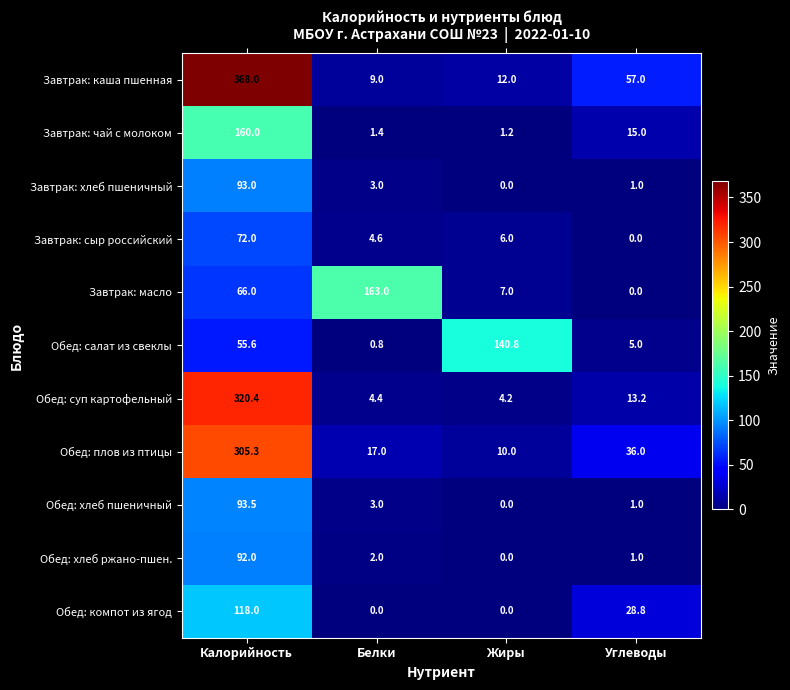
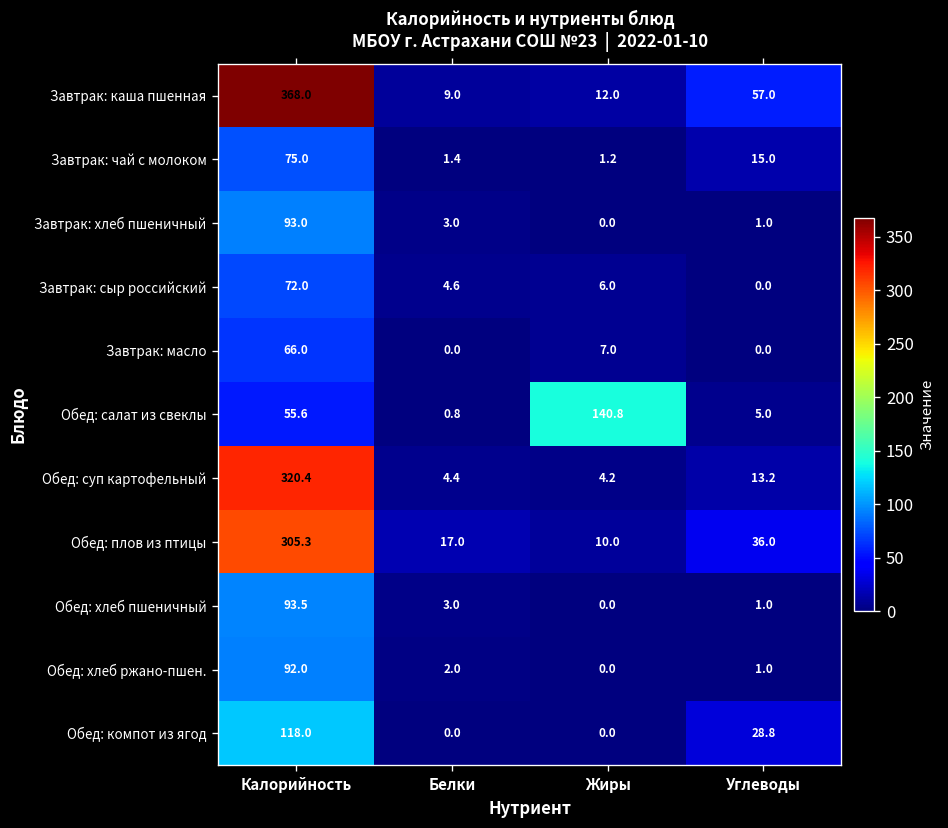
  {
    "Завтрак: каша пшенная": {
      "Калорийность": 368.0,
      "Белки": 9.0,
      "Жиры": 12.0,
      "Углеводы": 57.0
    },
    "Завтрак: чай с молоком": {
-     "Калорийность": 160.0,
+     "Калорийность": 75.0,
      "Белки": 1.4,
      "Жиры": 1.2,
      "Углеводы": 15.0
    },
    "Завтрак: хлеб пшеничный": {
      "Калорийность": 93.0,
      "Белки": 3.0,
      "Жиры": 0.0,
      "Углеводы": 1.0
    },
    "Завтрак: сыр российский": {
      "Калорийность": 72.0,
      "Белки": 4.6,
      "Жиры": 6.0,
      "Углеводы": 0.0
    },
    "Завтрак: масло": {
      "Калорийность": 66.0,
-     "Белки": 163.0,
+     "Белки": 0.0,
      "Жиры": 7.0,
      "Углеводы": 0.0
    },
    "Обед: салат из свеклы": {
      "Калорийность": 55.6,
      "Белки": 0.8,
      "Жиры": 140.8,
      "Углеводы": 5.0
    },
    "Обед: суп картофельный": {
      "Калорийность": 320.4,
      "Белки": 4.4,
      "Жиры": 4.2,
      "Углеводы": 13.2
    },
    "Обед: плов из птицы": {
      "Калорийность": 305.3,
      "Белки": 17.0,
      "Жиры": 10.0,
      "Углеводы": 36.0
    },
    "Обед: хлеб пшеничный": {
      "Калорийность": 93.5,
      "Белки": 3.0,
      "Жиры": 0.0,
      "Углеводы": 1.0
    },
    "Обед: хлеб ржано-пшен.": {
      "Калорийность": 92.0,
      "Белки": 2.0,
      "Жиры": 0.0,
      "Углеводы": 1.0
    },
    "Обед: компот из ягод": {
      "Калорийность": 118.0,
      "Белки": 0.0,
      "Жиры": 0.0,
      "Углеводы": 28.8
    }
  }
